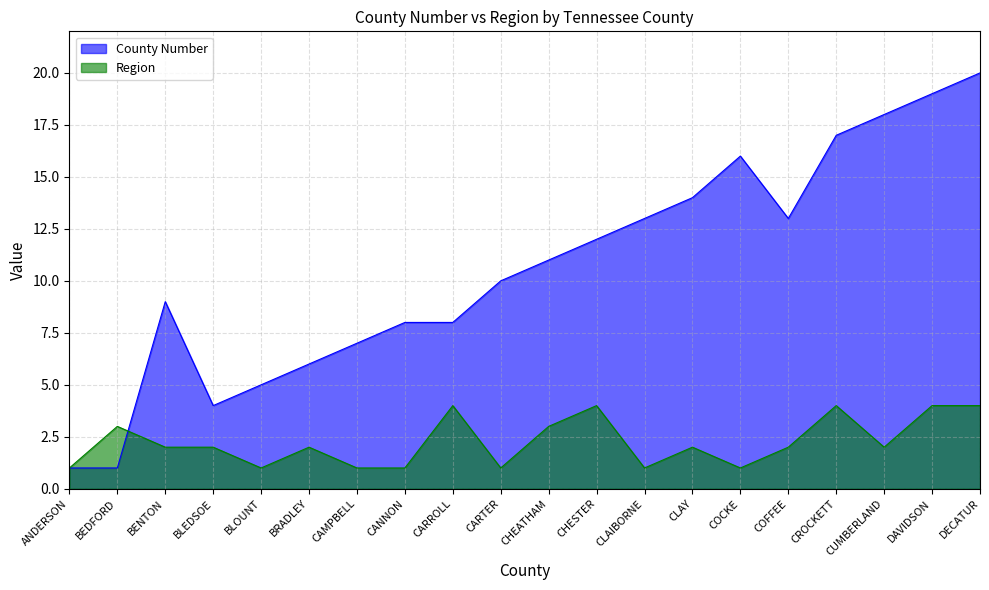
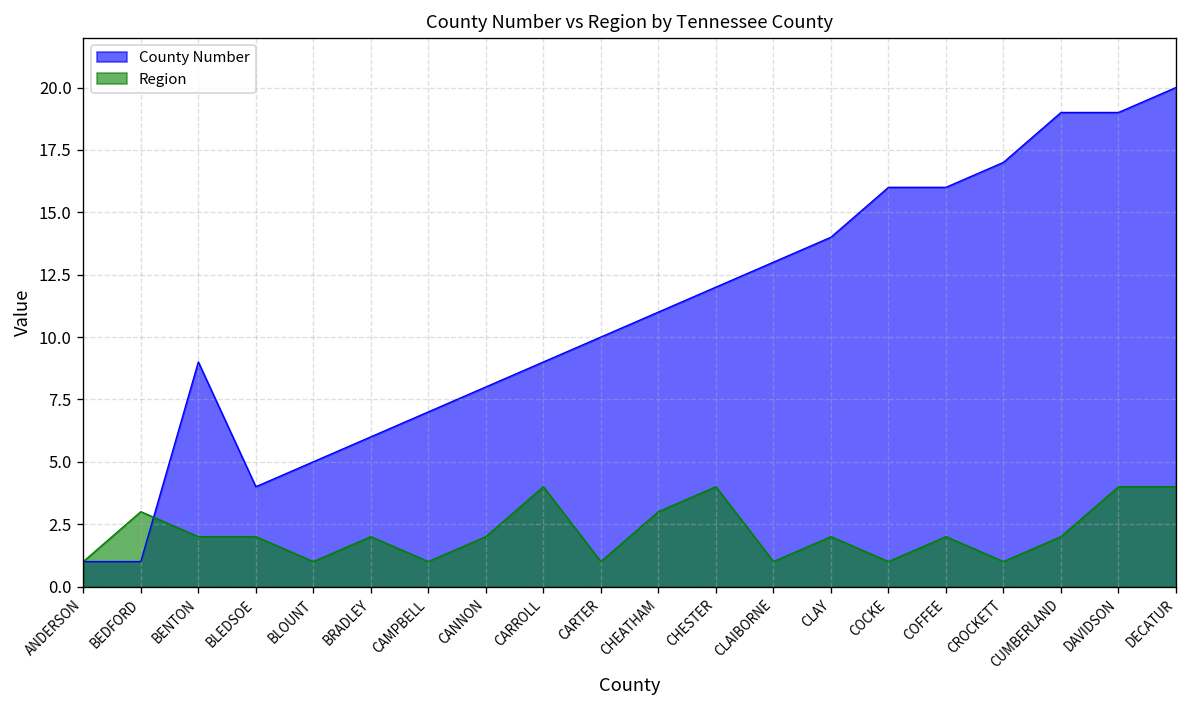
  {
    "County Number": {
      "BEDFORD": 1,
      "BENTON": 9,
      "BLEDSOE": 4,
      "BLOUNT": 5,
      "BRADLEY": 6,
      "CAMPBELL": 7,
      "CANNON": 8,
-     "CARROLL": 8,
+     "CARROLL": 9,
      "CARTER": 10,
      "CHEATHAM": 11,
      "CHESTER": 12,
      "CLAIBORNE": 13,
      "CLAY": 14,
      "COCKE": 16,
-     "COFFEE": 13,
+     "COFFEE": 16,
      "CROCKETT": 17,
-     "CUMBERLAND": 18,
+     "CUMBERLAND": 19,
      "DAVIDSON": 19,
      "DECATUR": 20
    },
    "Region": {
      "BEDFORD": 3,
      "BENTON": 2,
      "BLEDSOE": 2,
      "BLOUNT": 1,
      "BRADLEY": 2,
      "CAMPBELL": 1,
-     "CANNON": 1,
+     "CANNON": 2,
      "CARROLL": 4,
      "CARTER": 1,
      "CHEATHAM": 3,
      "CHESTER": 4,
      "CLAIBORNE": 1,
      "CLAY": 2,
      "COCKE": 1,
      "COFFEE": 2,
-     "CROCKETT": 4,
+     "CROCKETT": 1,
      "CUMBERLAND": 2,
      "DAVIDSON": 4,
      "DECATUR": 4
    }
  }
